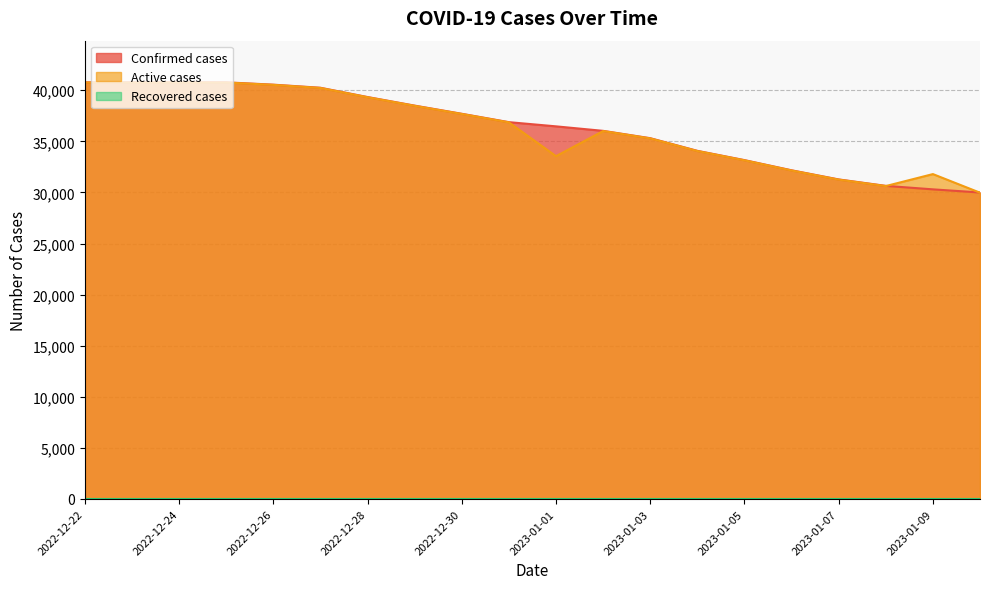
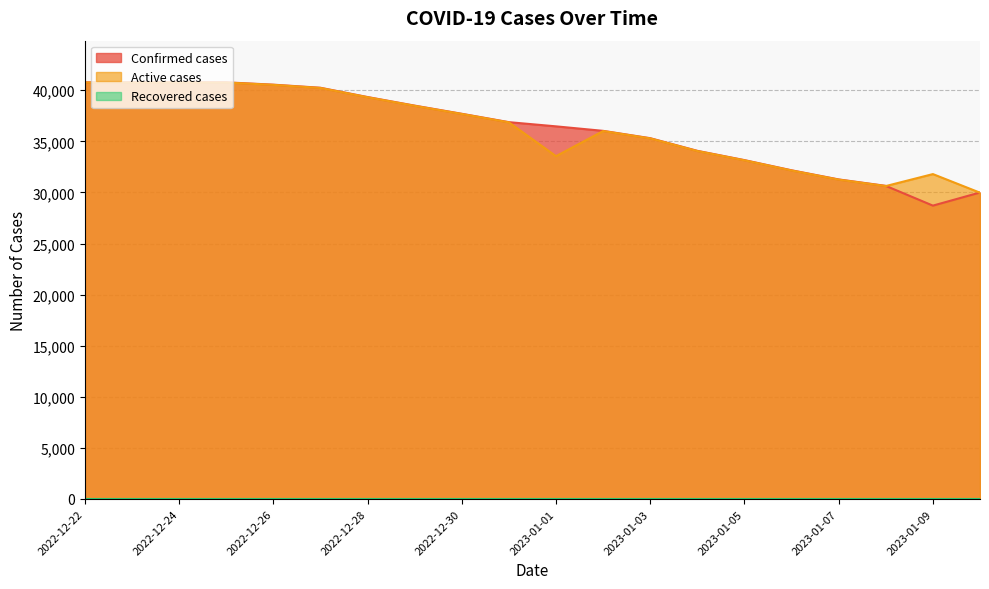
  {
    "Confirmed cases": {
      "2023-01-01": "36,500",
-     "2023-01-09": "30,300"
+     "2023-01-09": "28,700"
    },
    "Active cases": {
      "2023-01-01": "33,500",
      "2023-01-09": "31,800"
    },
    "Recovered cases": {
      "2022-12-22": "0",
      "2022-12-24": "0",
      "2022-12-26": "0",
      "2022-12-28": "0",
      "2022-12-30": "0",
      "2023-01-01": "0",
      "2023-01-03": "0",
      "2023-01-05": "0",
      "2023-01-07": "0",
      "2023-01-09": "0"
    }
  }
